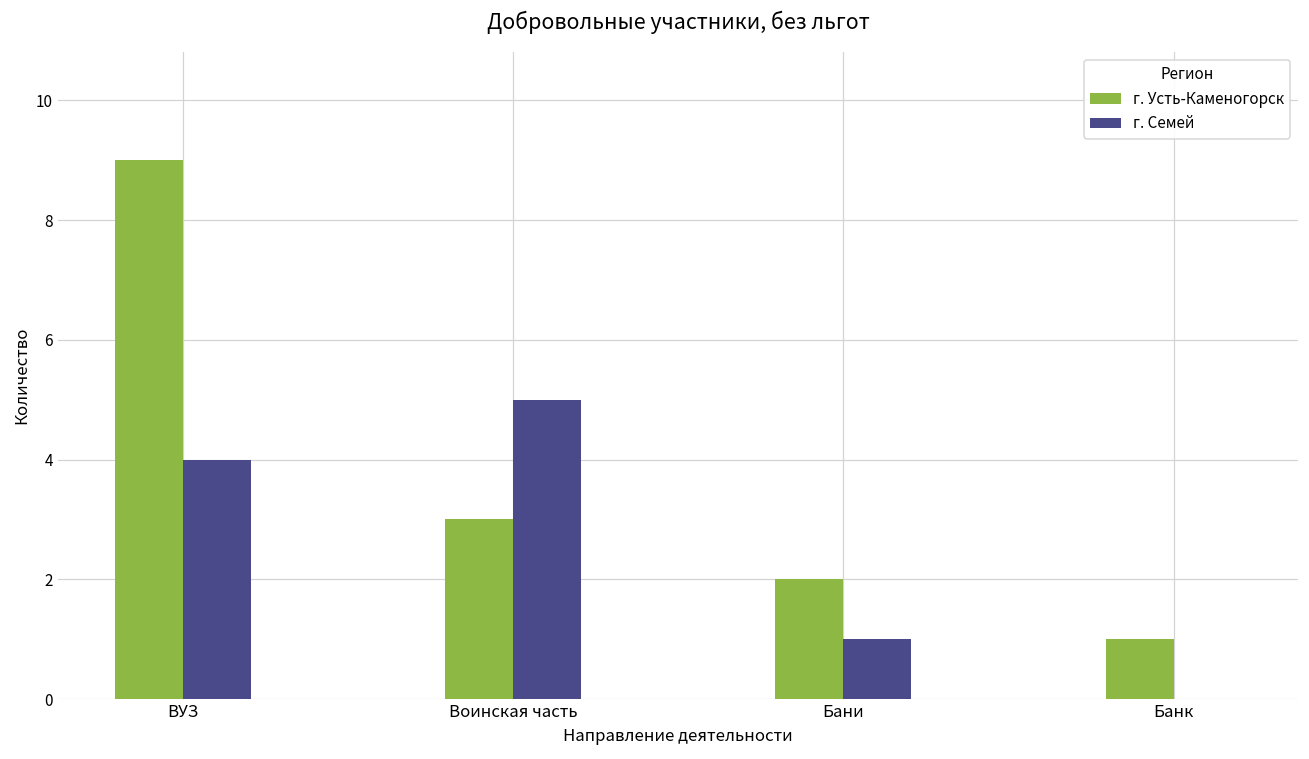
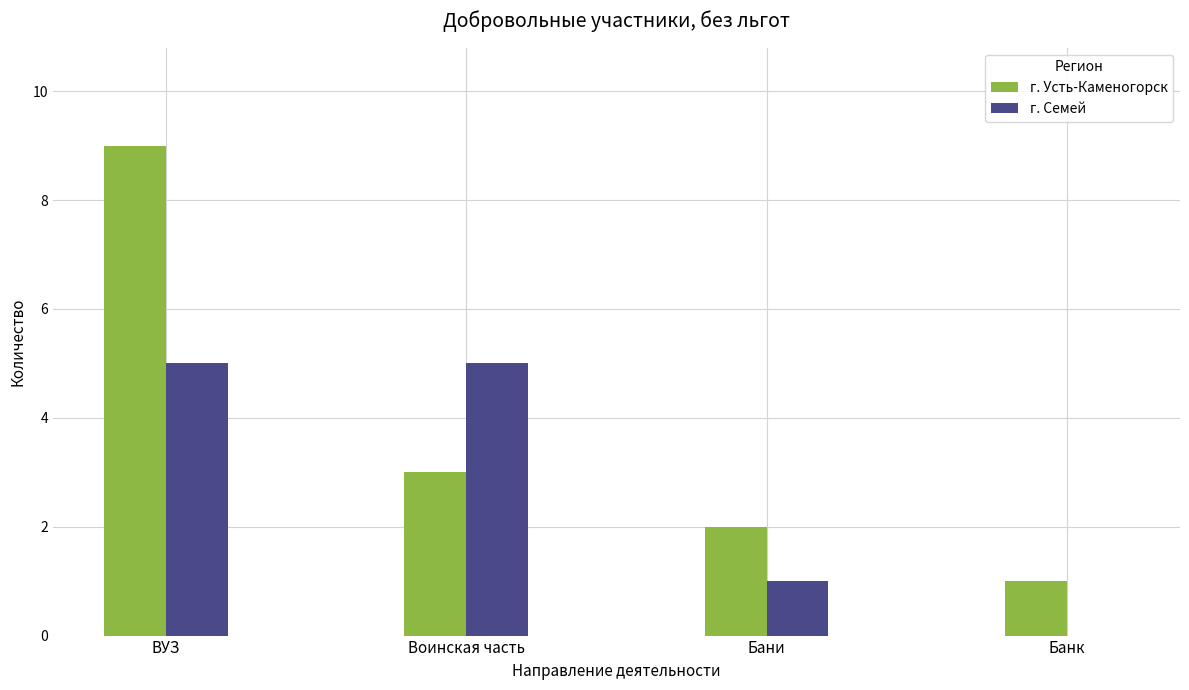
  {
    "г. Усть-Каменогорск": {
      "ВУЗ": 9,
      "Воинская часть": 3,
      "Бани": 2,
      "Банк": 1
    },
    "г. Семей": {
-     "ВУЗ": 4,
+     "ВУЗ": 5,
      "Воинская часть": 5,
      "Бани": 1,
      "Банк": 0
    }
  }
